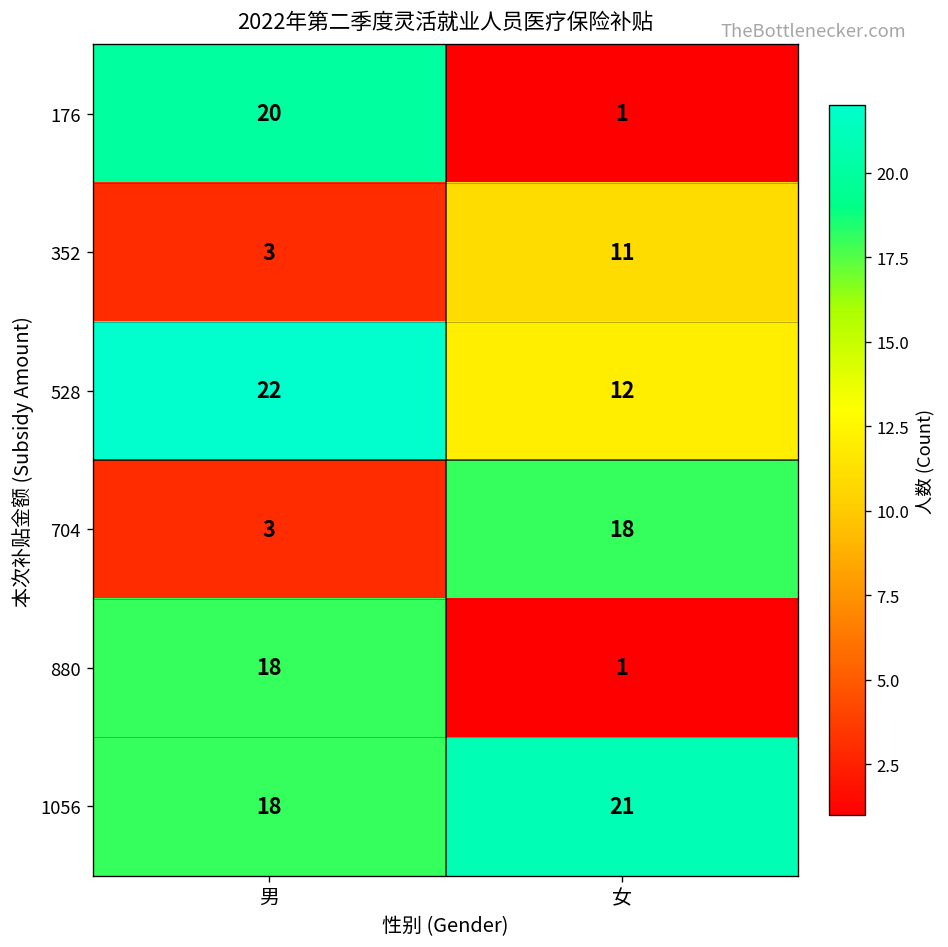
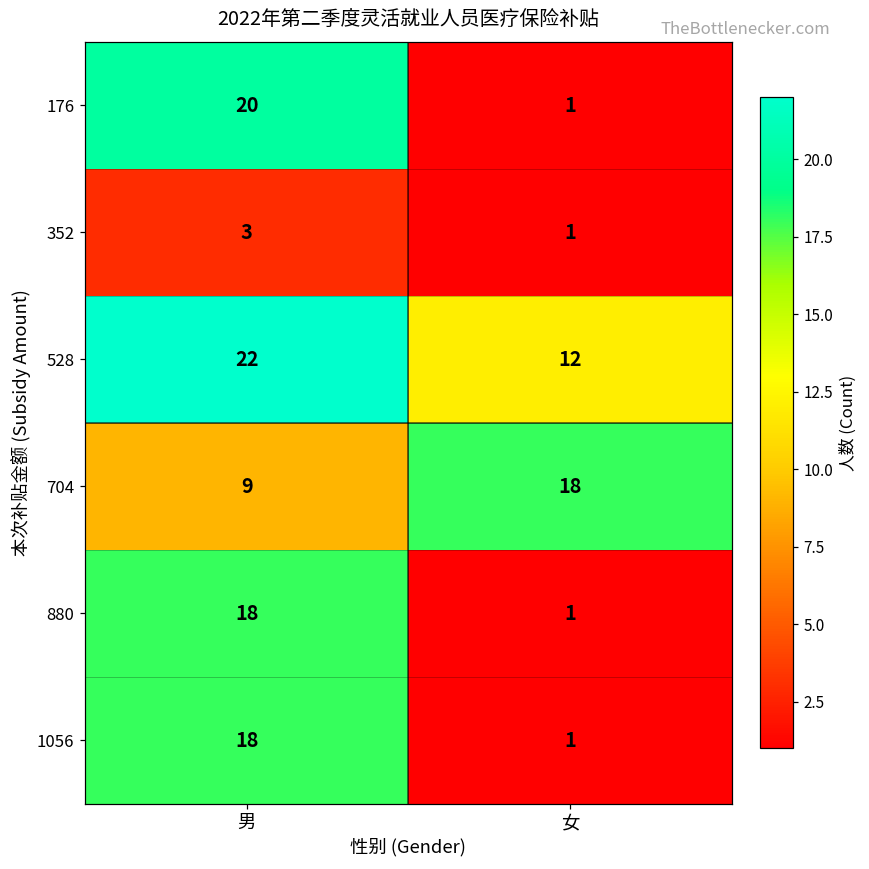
  {
    "176": {
      "男": 20,
      "女": 1
    },
    "352": {
      "男": 3,
-     "女": 11
+     "女": 1
    },
    "528": {
      "男": 22,
      "女": 12
    },
    "704": {
-     "男": 3,
+     "男": 9,
      "女": 18
    },
    "880": {
      "男": 18,
      "女": 1
    },
    "1056": {
      "男": 18,
-     "女": 21
+     "女": 1
    }
  }
